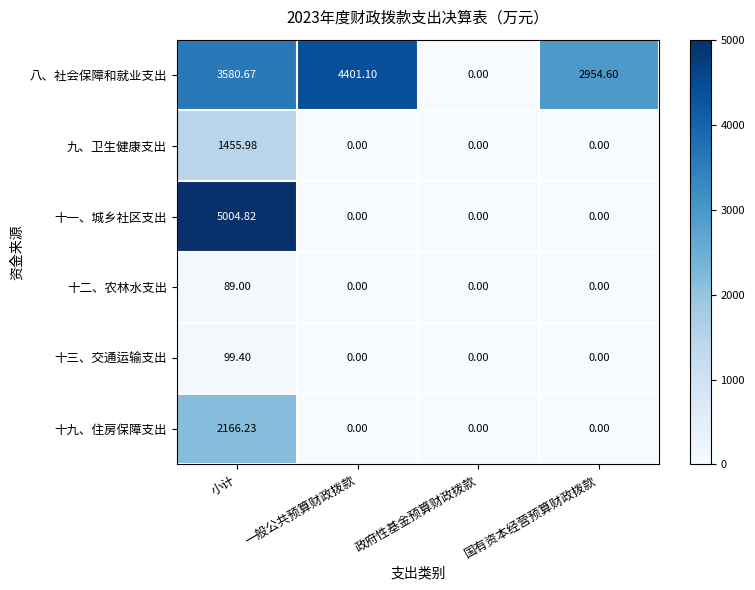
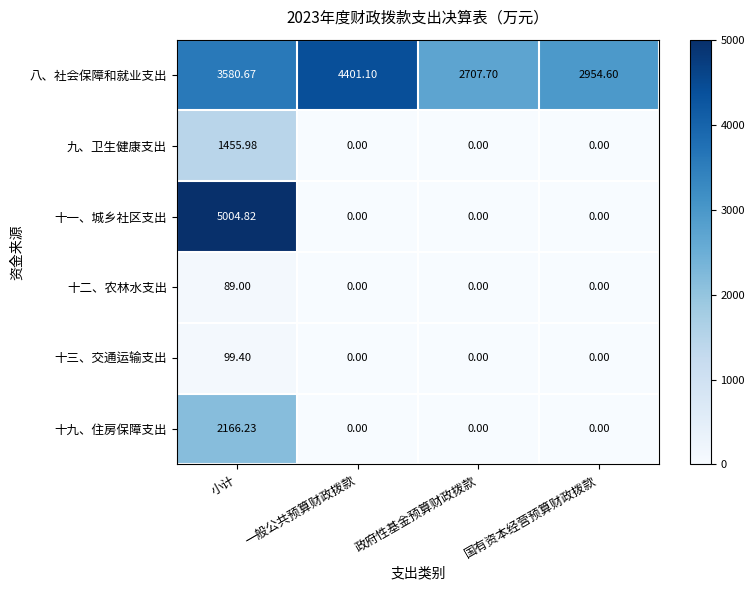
  {
    "八、社会保障和就业支出": {
      "小计": 3580.67,
      "一般公共预算财政拨款": 4401.10,
-     "政府性基金预算财政拨款": 0.00,
+     "政府性基金预算财政拨款": 2707.70,
      "国有资本经营预算财政拨款": 2954.60
    },
    "九、卫生健康支出": {
      "小计": 1455.98,
      "一般公共预算财政拨款": 0.00,
      "政府性基金预算财政拨款": 0.00,
      "国有资本经营预算财政拨款": 0.00
    },
    "十一、城乡社区支出": {
      "小计": 5004.82,
      "一般公共预算财政拨款": 0.00,
      "政府性基金预算财政拨款": 0.00,
      "国有资本经营预算财政拨款": 0.00
    },
    "十二、农林水支出": {
      "小计": 89.00,
      "一般公共预算财政拨款": 0.00,
      "政府性基金预算财政拨款": 0.00,
      "国有资本经营预算财政拨款": 0.00
    },
    "十三、交通运输支出": {
      "小计": 99.40,
      "一般公共预算财政拨款": 0.00,
      "政府性基金预算财政拨款": 0.00,
      "国有资本经营预算财政拨款": 0.00
    },
    "十九、住房保障支出": {
      "小计": 2166.23,
      "一般公共预算财政拨款": 0.00,
      "政府性基金预算财政拨款": 0.00,
      "国有资本经营预算财政拨款": 0.00
    }
  }
